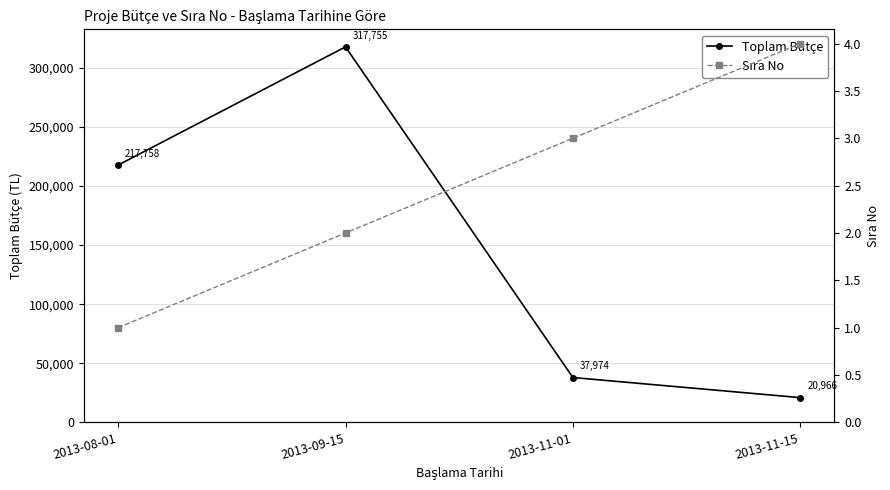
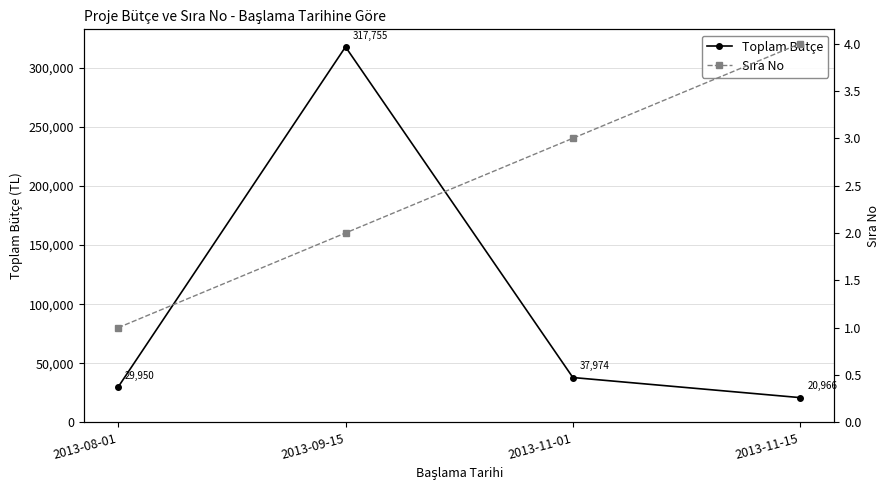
  {
    "Toplam Bütçe": {
-     "2013-08-01": "217,758",
+     "2013-08-01": "29,950",
      "2013-09-15": "317,755",
      "2013-11-01": "37,974",
      "2013-11-15": "20,966"
    }
  }
